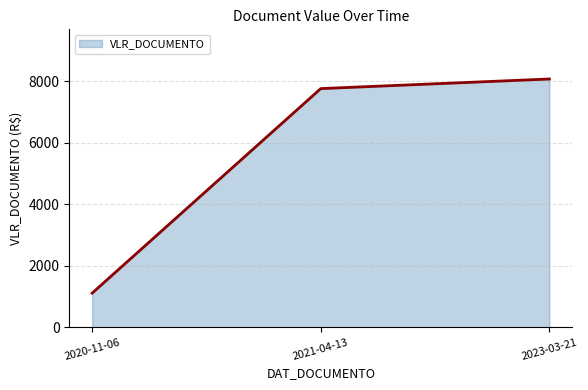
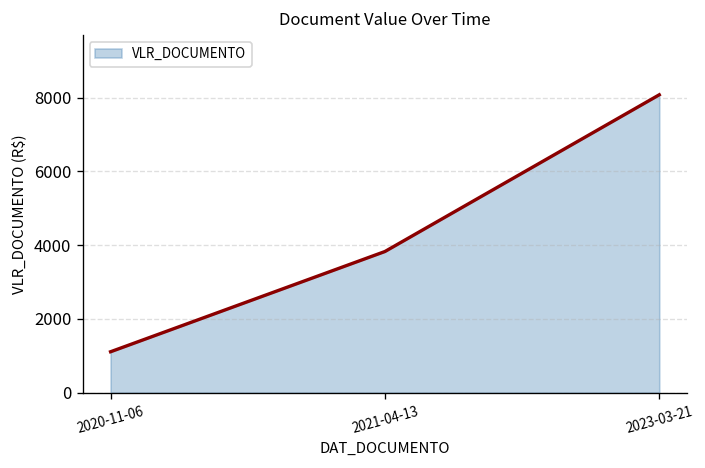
  {
    "2020-11-06": 1100,
-   "2021-04-13": 7800,
+   "2021-04-13": 3800,
    "2023-03-21": 8100
  }
